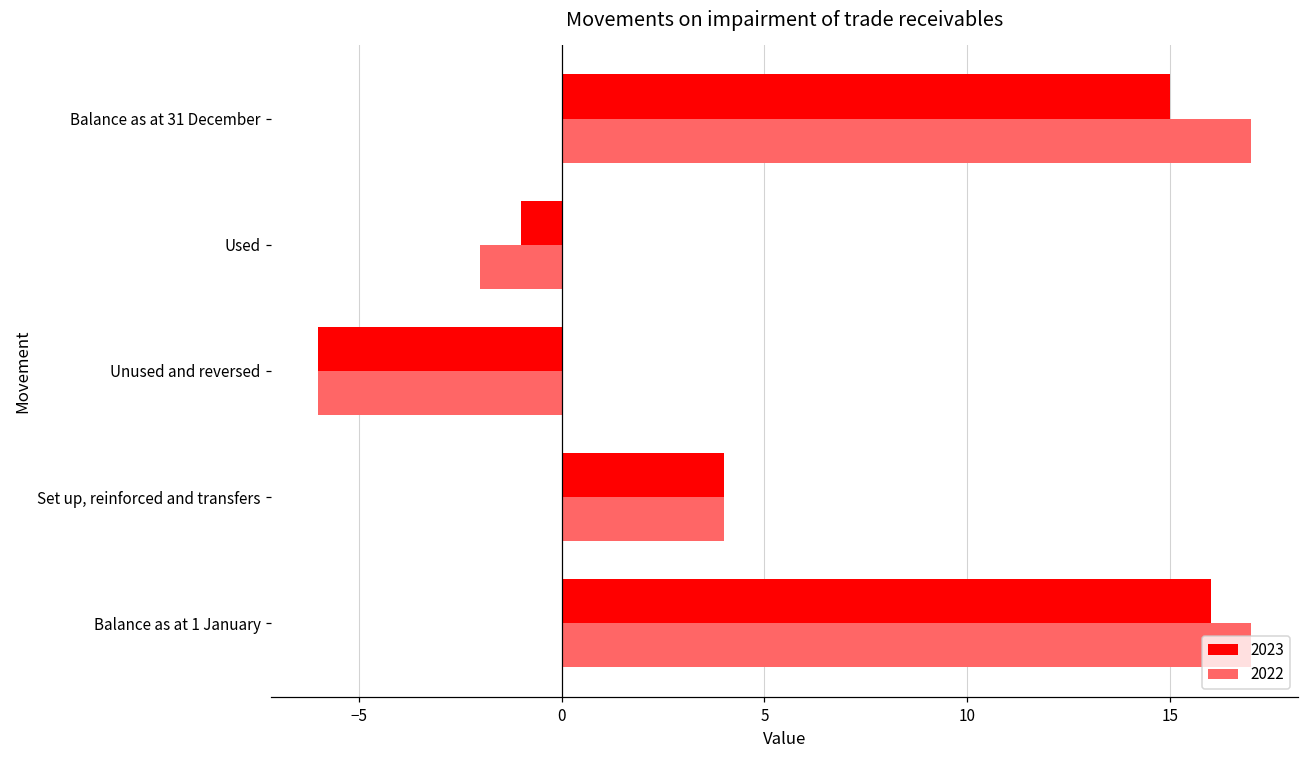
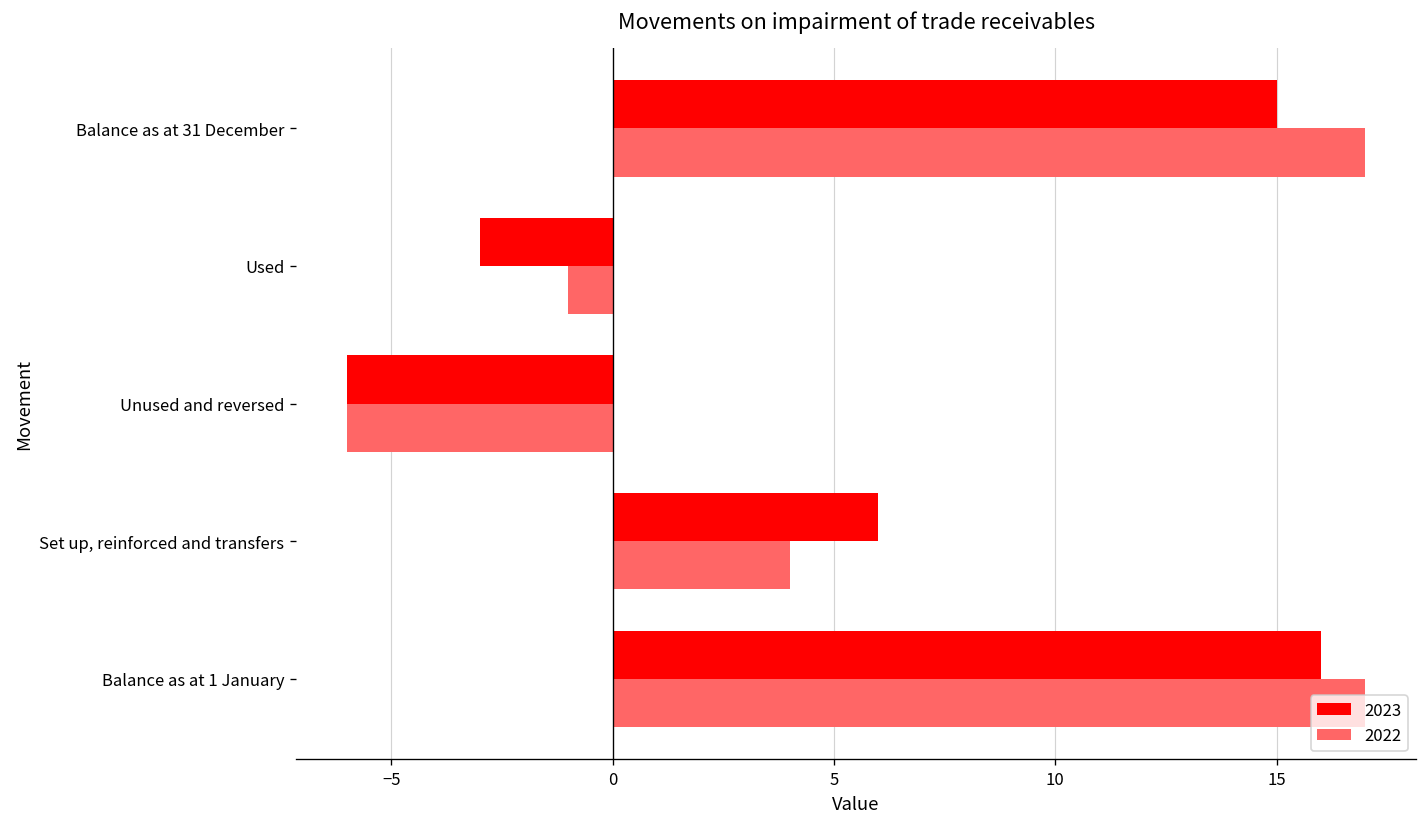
  {
    "2023": {
      "Balance as at 31 December": 15,
-     "Used": -1,
+     "Used": -3,
      "Unused and reversed": -6,
-     "Set up, reinforced and transfers": 4,
+     "Set up, reinforced and transfers": 6,
      "Balance as at 1 January": 16
    },
    "2022": {
      "Balance as at 31 December": 17,
-     "Used": -2,
+     "Used": -1,
      "Unused and reversed": -6,
      "Set up, reinforced and transfers": 4
    }
  }
